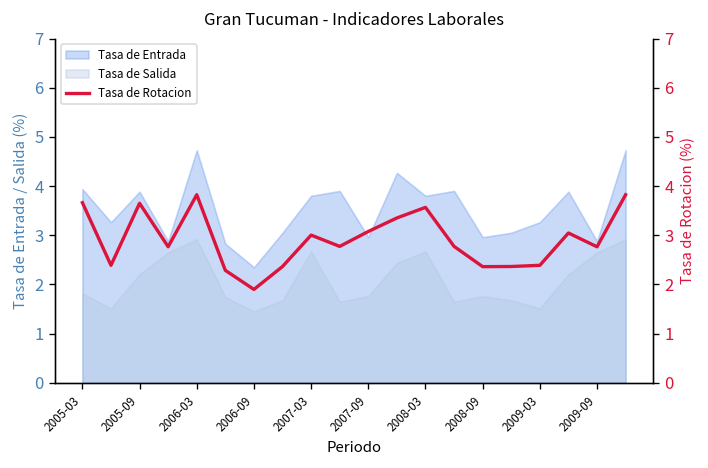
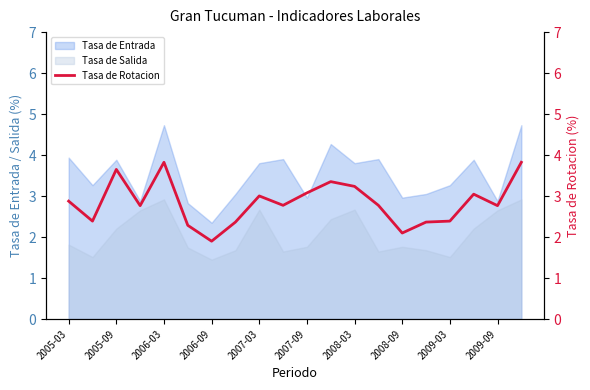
  {
    "Tasa de Rotacion": {
-     "2005-03": 3.7,
+     "2005-03": 2.9,
      "2005-09": 3.7,
      "2006-03": 3.8,
      "2006-09": 1.9,
      "2007-03": 3.0,
      "2007-09": 3.1,
-     "2008-03": 3.6,
-     "2008-09": 2.4,
+     "2008-03": 3.2,
+     "2008-09": 2.1,
      "2009-03": 2.4,
      "2009-09": 2.8
    }
  }
